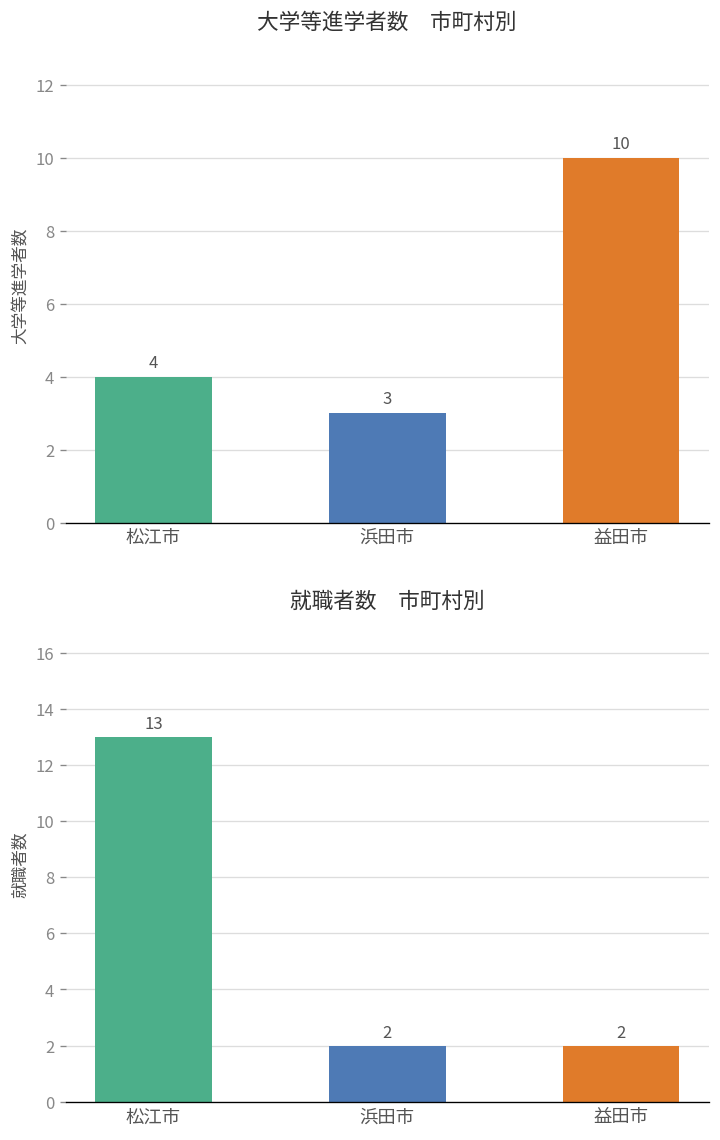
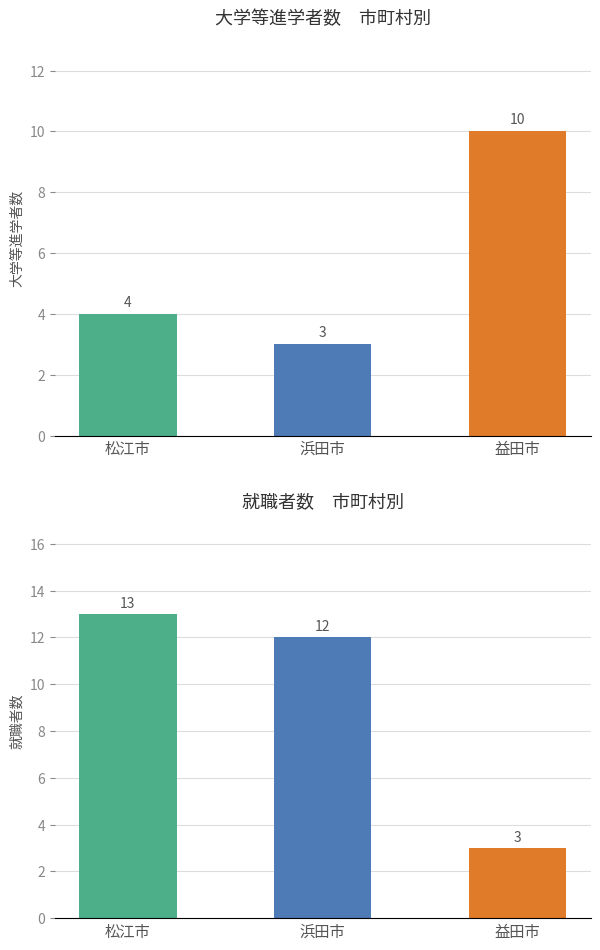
  {
    "大学等進学者数 市町村別": {
      "松江市": 4,
      "浜田市": 3,
      "益田市": 10
    },
    "就職者数 市町村別": {
      "松江市": 13,
-     "浜田市": 2,
-     "益田市": 2
+     "浜田市": 12,
+     "益田市": 3
    }
  }
